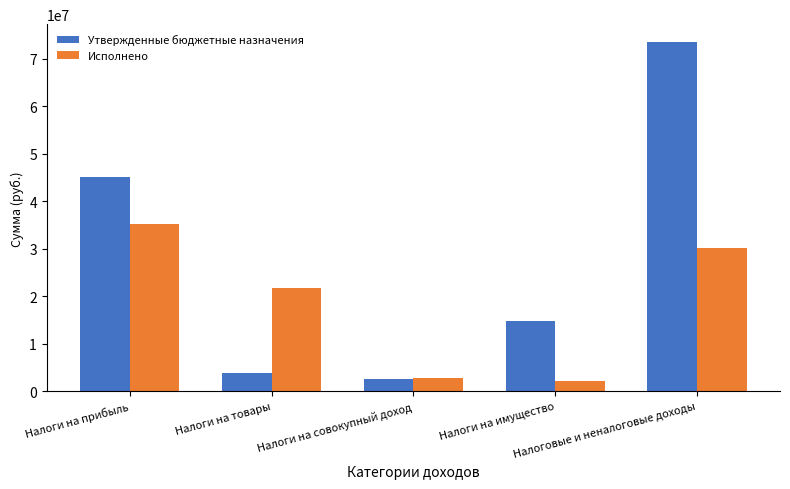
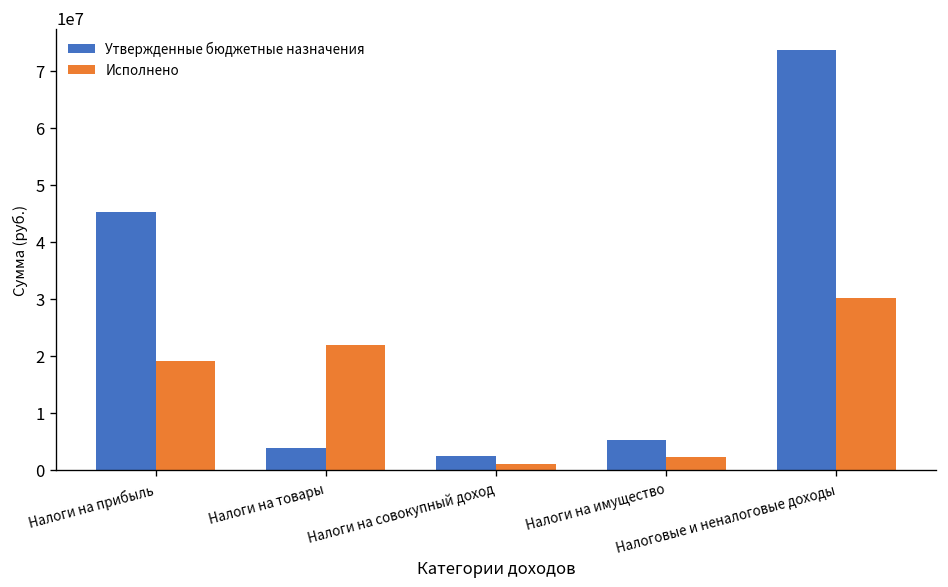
  {
    "Утвержденные бюджетные назначения": {
      "Налоги на прибыль": 45000000,
      "Налоги на товары": 4000000,
      "Налоги на совокупный доход": 3000000,
-     "Налоги на имущество": 15000000,
+     "Налоги на имущество": 5000000,
      "Налоговые и неналоговые доходы": 74000000
    },
    "Исполнено": {
-     "Налоги на прибыль": 35000000,
+     "Налоги на прибыль": 19000000,
      "Налоги на товары": 22000000,
-     "Налоги на совокупный доход": 3000000,
+     "Налоги на совокупный доход": 1000000,
      "Налоги на имущество": 2000000,
      "Налоговые и неналоговые доходы": 30000000
    }
  }
